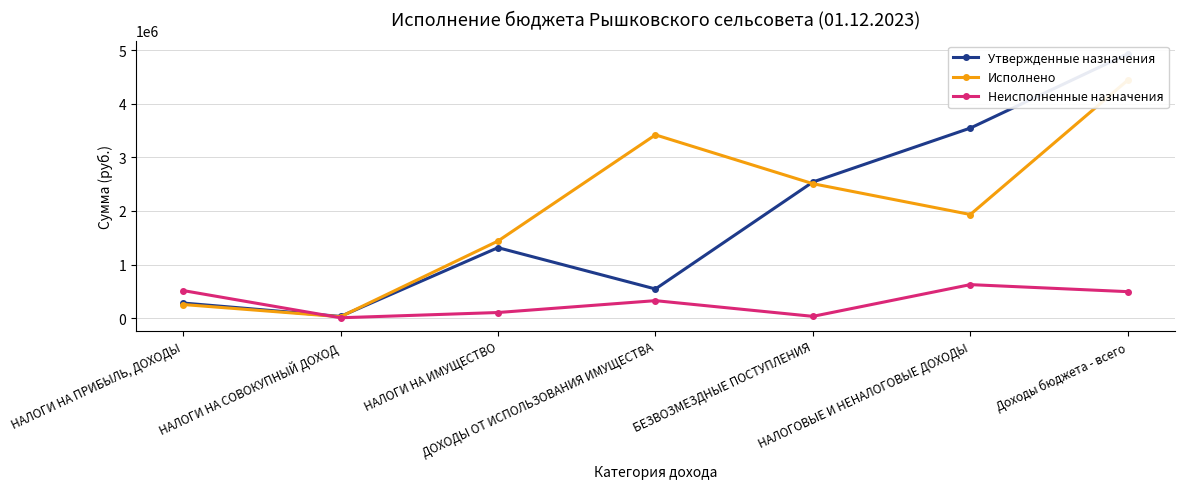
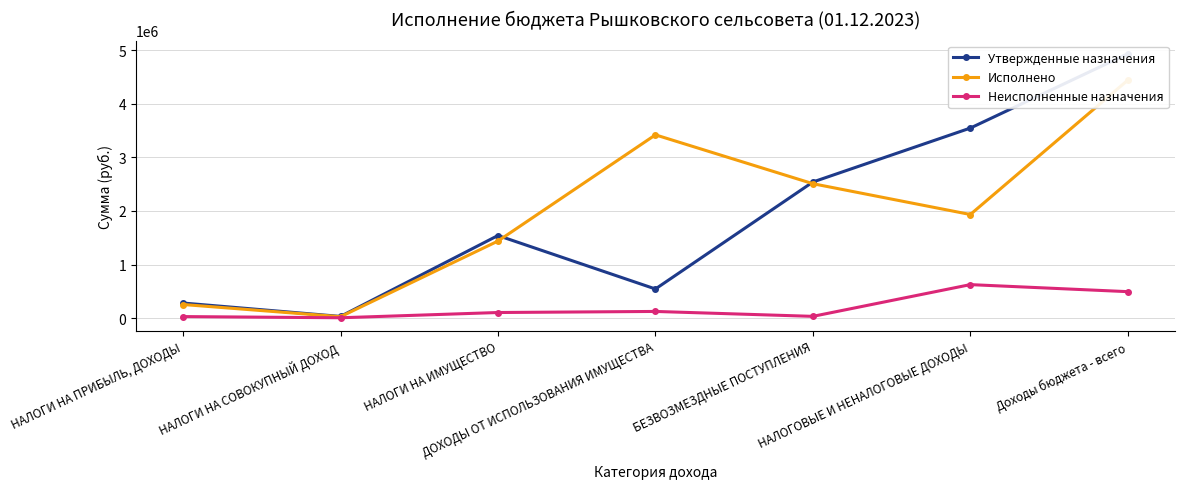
  {
    "Утвержденные назначения": {
-     "НАЛОГИ НА ИМУЩЕСТВО": 1300000,
+     "НАЛОГИ НА ИМУЩЕСТВО": 1500000,
      "ДОХОДЫ ОТ ИСПОЛЬЗОВАНИЯ ИМУЩЕСТВА": 500000,
      "НАЛОГОВЫЕ И НЕНАЛОГОВЫЕ ДОХОДЫ": 3500000
    },
    "Исполнено": {
      "НАЛОГИ НА ИМУЩЕСТВО": 1400000,
      "ДОХОДЫ ОТ ИСПОЛЬЗОВАНИЯ ИМУЩЕСТВА": 3400000,
      "НАЛОГОВЫЕ И НЕНАЛОГОВЫЕ ДОХОДЫ": 1900000
    },
    "Неисполненные назначения": {
-     "НАЛОГИ НА ПРИБЫЛЬ, ДОХОДЫ": 500000,
+     "НАЛОГИ НА ПРИБЫЛЬ, ДОХОДЫ": 0,
      "НАЛОГИ НА ИМУЩЕСТВО": 100000,
-     "ДОХОДЫ ОТ ИСПОЛЬЗОВАНИЯ ИМУЩЕСТВА": 300000,
+     "ДОХОДЫ ОТ ИСПОЛЬЗОВАНИЯ ИМУЩЕСТВА": 100000,
      "БЕЗВОЗМЕЗДНЫЕ ПОСТУПЛЕНИЯ": 0,
      "НАЛОГОВЫЕ И НЕНАЛОГОВЫЕ ДОХОДЫ": 600000,
      "Доходы бюджета - всего": 500000
    }
  }
